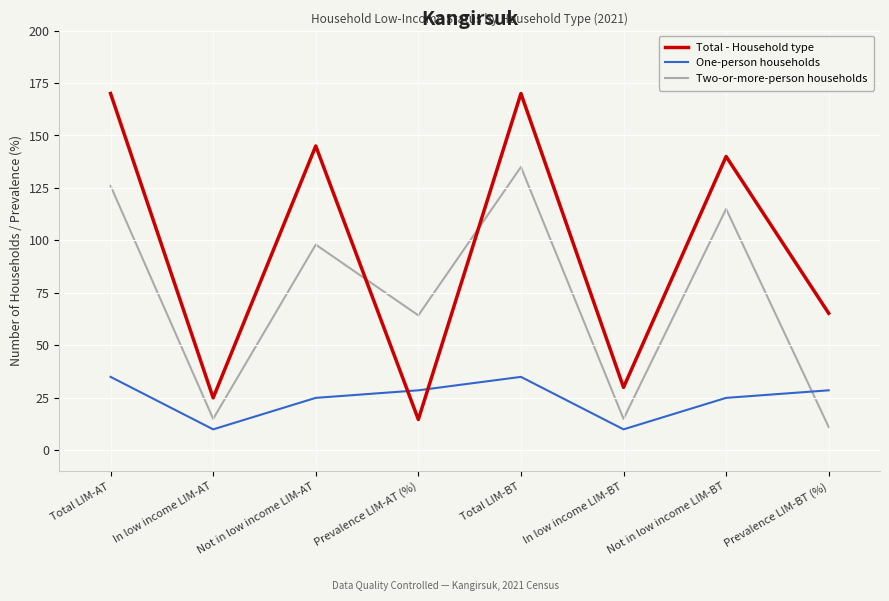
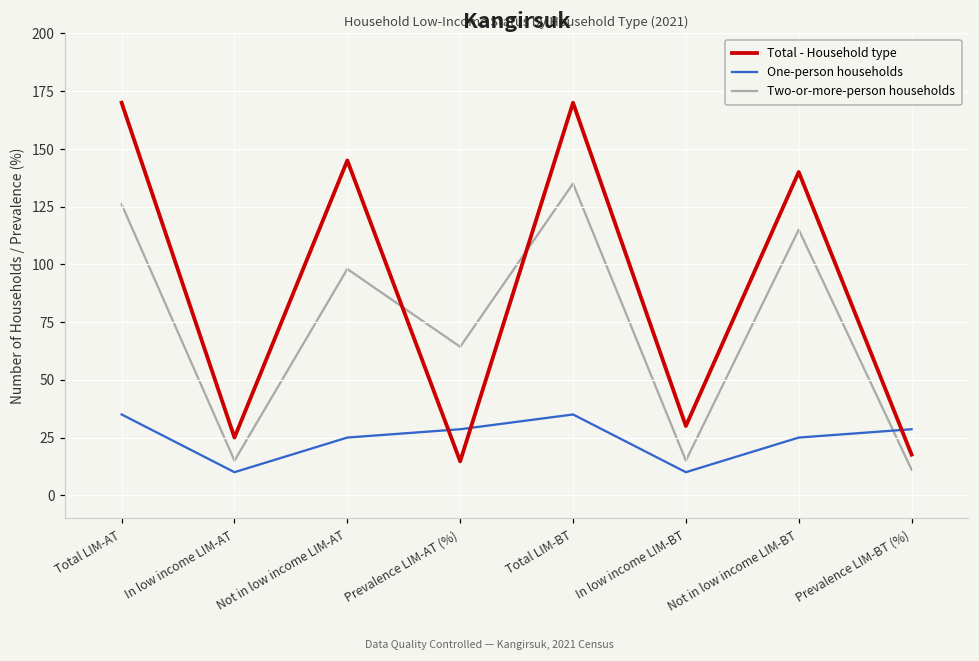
  {
    "Total - Household type": {
      "Total LIM-AT": 170,
      "In low income LIM-AT": 25,
      "Not in low income LIM-AT": 145,
      "Prevalence LIM-AT (%)": 15,
      "Total LIM-BT": 170,
      "In low income LIM-BT": 30,
      "Not in low income LIM-BT": 140,
-     "Prevalence LIM-BT (%)": 65
+     "Prevalence LIM-BT (%)": 18
    },
    "One-person households": {
      "Total LIM-AT": 35,
      "In low income LIM-AT": 10,
      "Not in low income LIM-AT": 25,
      "Prevalence LIM-AT (%)": 29,
      "Total LIM-BT": 35,
      "In low income LIM-BT": 10,
      "Not in low income LIM-BT": 25,
      "Prevalence LIM-BT (%)": 29
    },
    "Two-or-more-person households": {
      "Total LIM-AT": 126,
      "In low income LIM-AT": 15,
      "Not in low income LIM-AT": 98,
      "Prevalence LIM-AT (%)": 64,
      "Total LIM-BT": 135,
      "In low income LIM-BT": 15,
      "Not in low income LIM-BT": 115,
      "Prevalence LIM-BT (%)": 11
    }
  }
